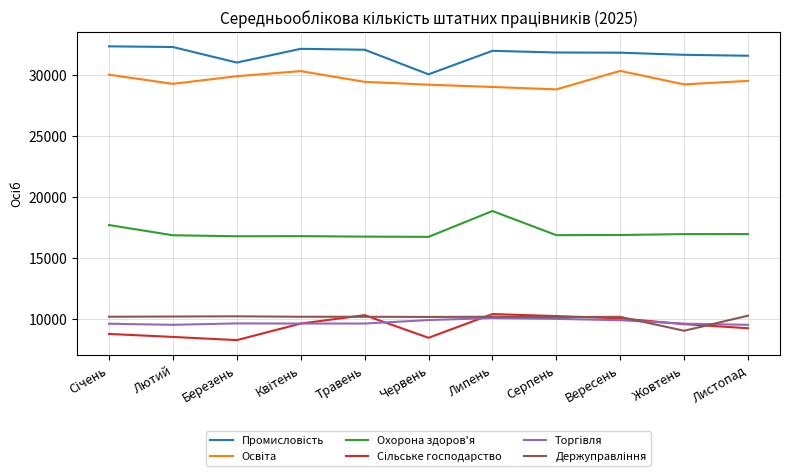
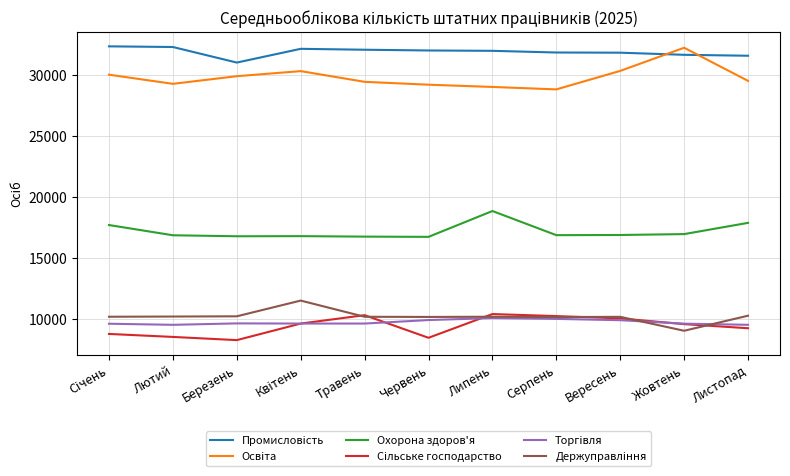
  {
    "Промисловість": {
      "Січень": 32300,
      "Лютий": 32300,
      "Березень": 31000,
      "Квітень": 32100,
      "Травень": 32000,
-     "Червень": 30000,
+     "Червень": 32000,
      "Липень": 31900,
      "Серпень": 31800,
      "Вересень": 31800,
      "Жовтень": 31600,
      "Листопад": 31500
    },
    "Освіта": {
      "Січень": 30000,
      "Лютий": 29200,
      "Березень": 29900,
      "Квітень": 30300,
      "Травень": 29400,
      "Червень": 29200,
      "Липень": 29000,
      "Серпень": 28800,
      "Вересень": 30300,
-     "Жовтень": 29200,
+     "Жовтень": 32200,
      "Листопад": 29500
    },
    "Охорона здоров'я": {
      "Січень": 17700,
      "Лютий": 16800,
      "Березень": 16800,
      "Квітень": 16800,
      "Травень": 16700,
      "Червень": 16700,
      "Липень": 18800,
      "Серпень": 16900,
      "Вересень": 16900,
      "Жовтень": 16900,
-     "Листопад": 16900
+     "Листопад": 17900
    },
    "Сільське господарство": {
      "Січень": 8800,
      "Лютий": 8500,
      "Березень": 8300,
      "Червень": 8500,
      "Липень": 10400,
      "Листопад": 9200
    },
    "Торгівля": {
      "Січень": 9600,
      "Лютий": 9500,
      "Березень": 9600,
      "Травень": 9600,
      "Червень": 9900,
      "Листопад": 9500
    },
    "Держуправління": {
      "Січень": 10200,
      "Лютий": 10200,
      "Березень": 10200,
-     "Квітень": 10200,
+     "Квітень": 11500,
      "Червень": 10200,
      "Жовтень": 9000,
      "Листопад": 10300
    }
  }
